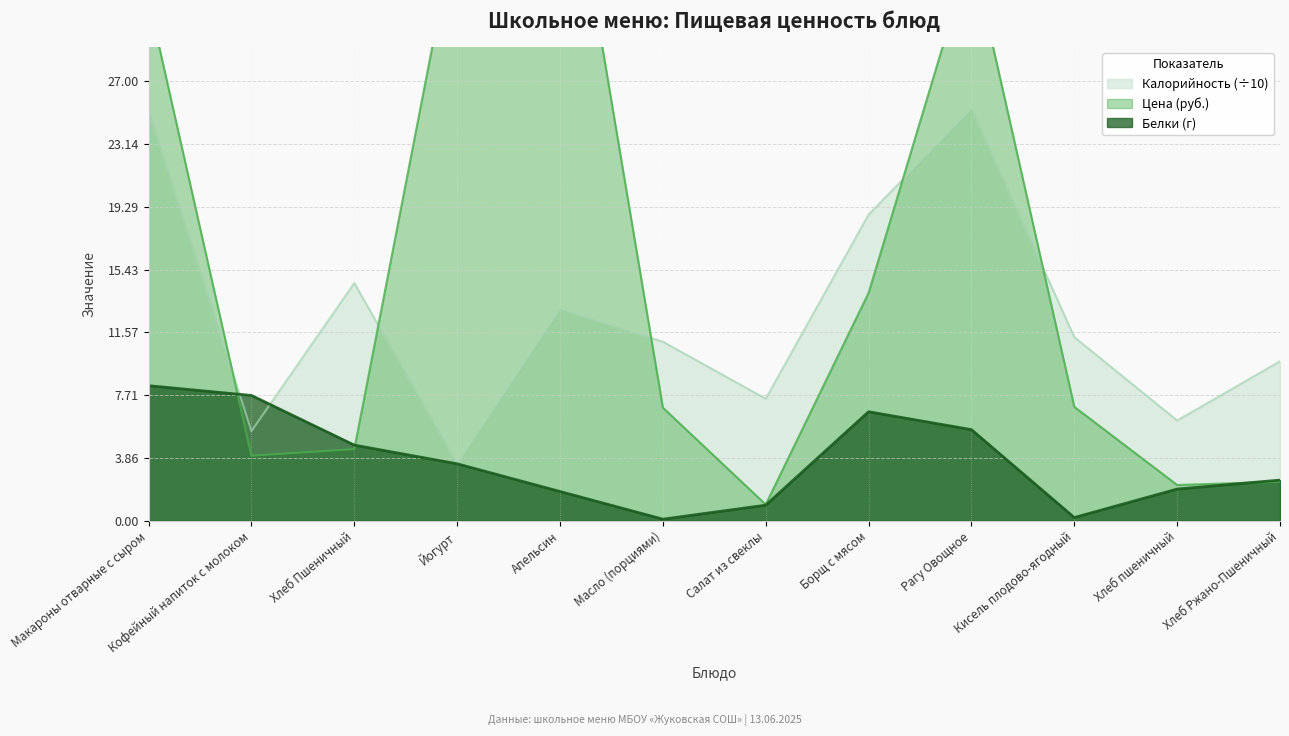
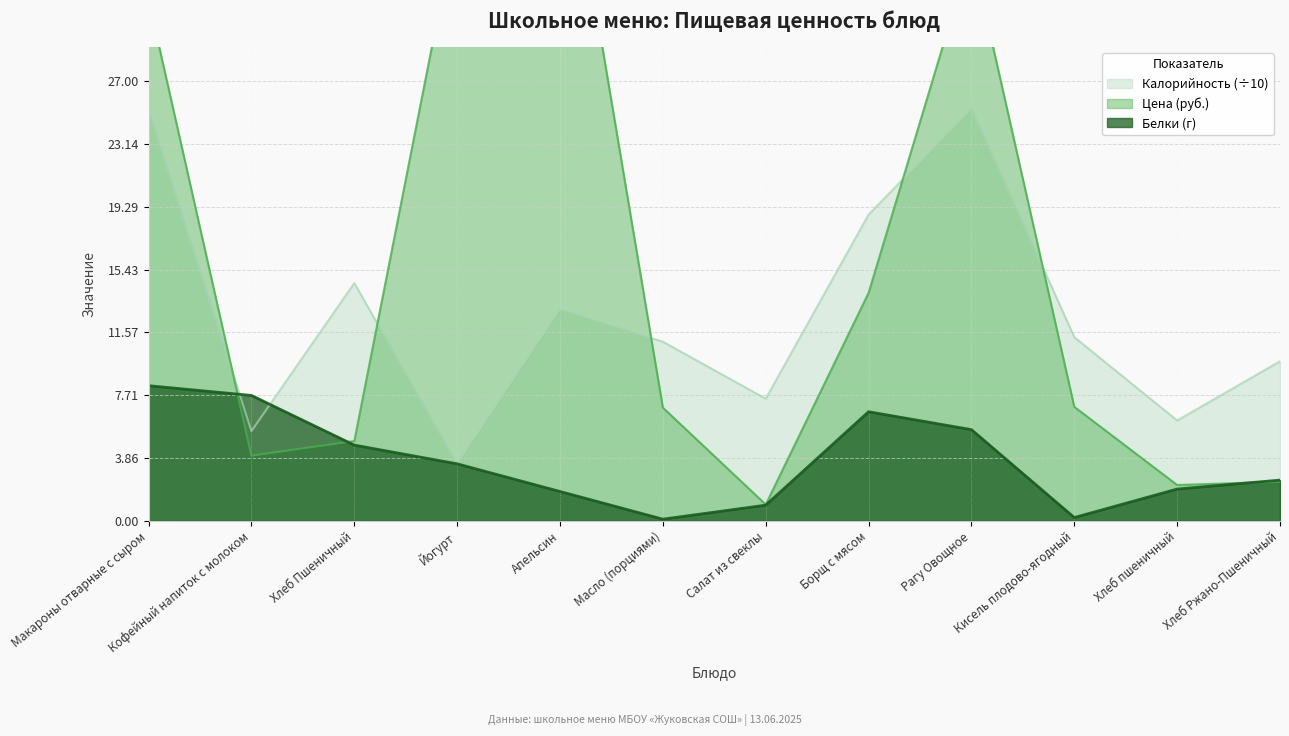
  {
    "Калорийность (÷10)": {
      "Макароны отварные с сыром": 25.2,
      "Кофейный напиток с молоком": 5.5,
      "Хлеб Пшеничный": 14.6,
      "Апельсин": 13.0,
      "Масло (порциями)": 11.0,
      "Салат из свеклы": 7.5,
      "Борщ с мясом": 18.8,
      "Рагу Овощное": 25.3,
      "Кисель плодово-ягодный": 11.3,
      "Хлеб пшеничный": 6.2,
      "Хлеб Ржано-Пшеничный": 9.8
    },
    "Цена (руб.)": {
      "Кофейный напиток с молоком": 4.0,
-     "Хлеб Пшеничный": 4.4,
+     "Хлеб Пшеничный": 4.9,
      "Масло (порциями)": 7.0,
      "Борщ с мясом": 14.0,
      "Кисель плодово-ягодный": 7.0,
      "Хлеб пшеничный": 2.2
    },
    "Белки (г)": {
      "Макароны отварные с сыром": 8.3,
      "Кофейный напиток с молоком": 7.7,
      "Хлеб Пшеничный": 4.7,
      "Апельсин": 1.8,
      "Масло (порциями)": 0.1,
      "Борщ с мясом": 6.7,
      "Рагу Овощное": 5.6,
      "Кисель плодово-ягодный": 0.2,
      "Хлеб пшеничный": 2.0
    }
  }
